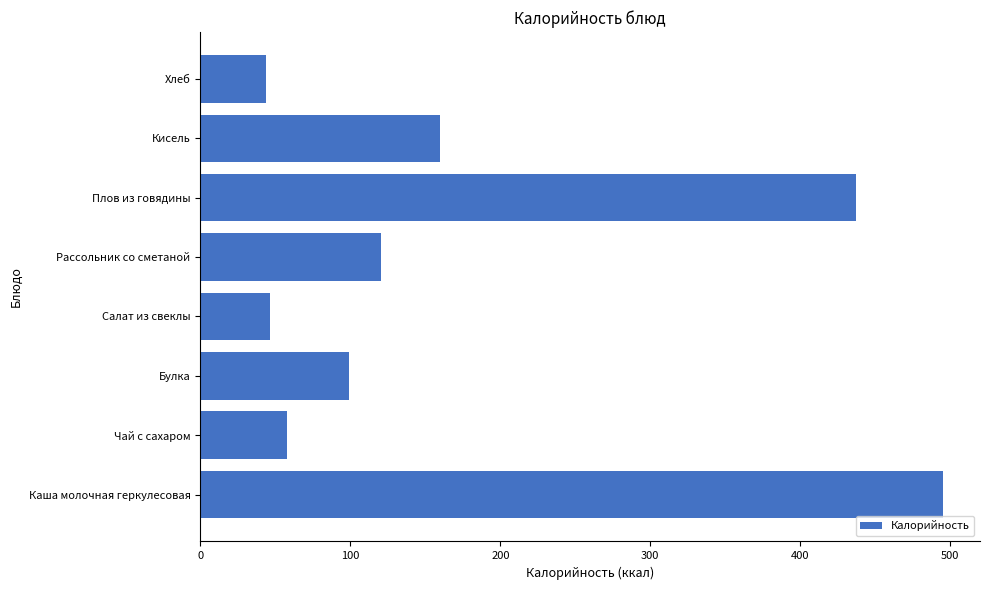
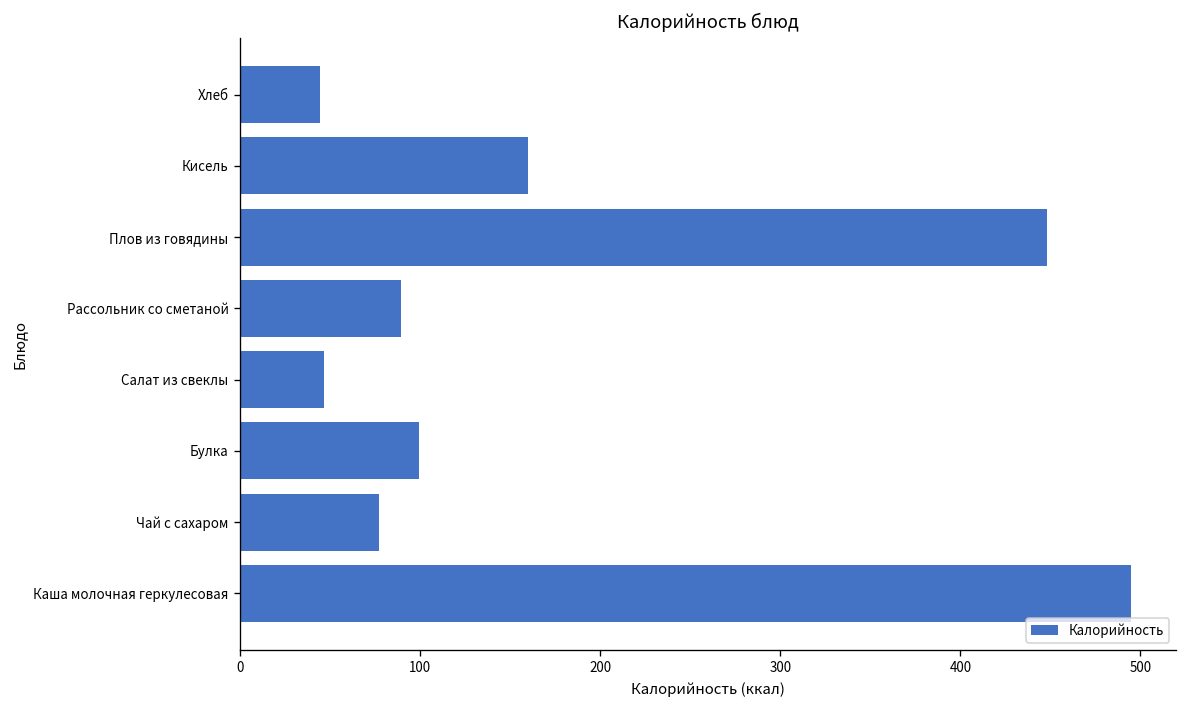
  {
    "Хлеб": 44,
    "Кисель": 160,
-   "Плов из говядины": 437,
-   "Рассольник со сметаной": 121,
+   "Плов из говядины": 448,
+   "Рассольник со сметаной": 89,
    "Салат из свеклы": 46,
    "Булка": 99,
-   "Чай с сахаром": 58,
+   "Чай с сахаром": 77,
    "Каша молочная геркулесовая": 495
  }
